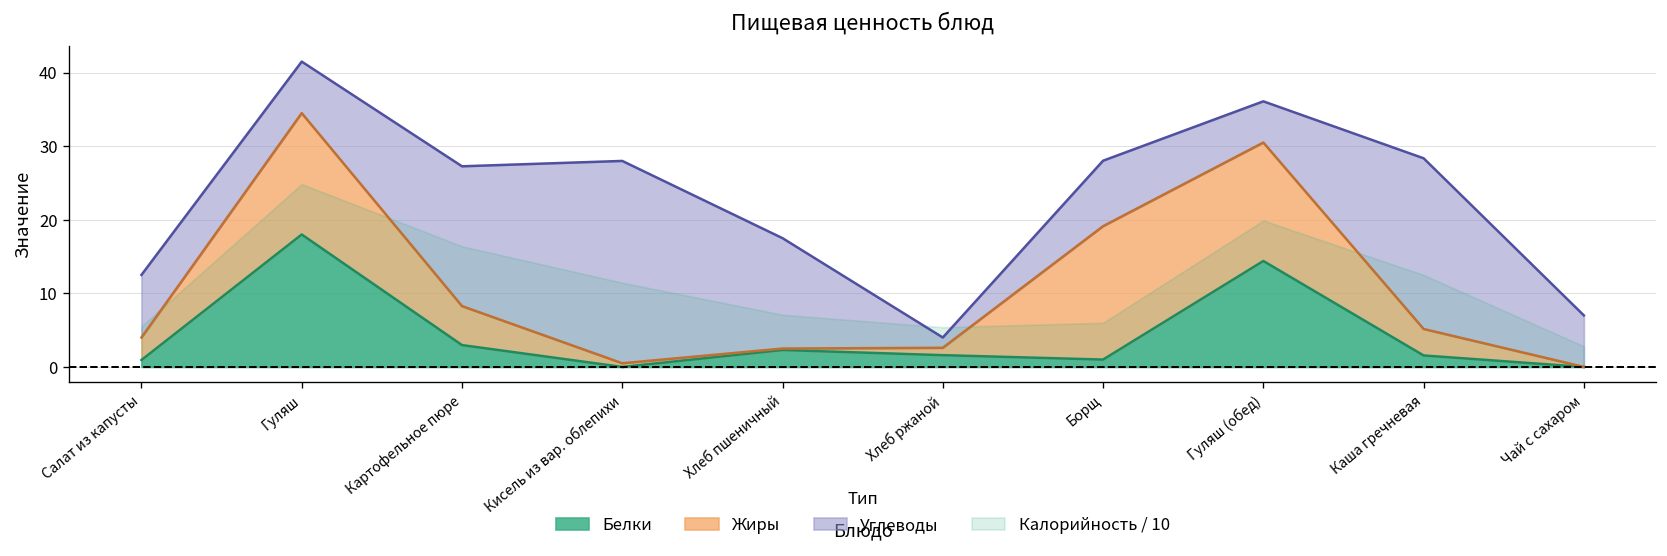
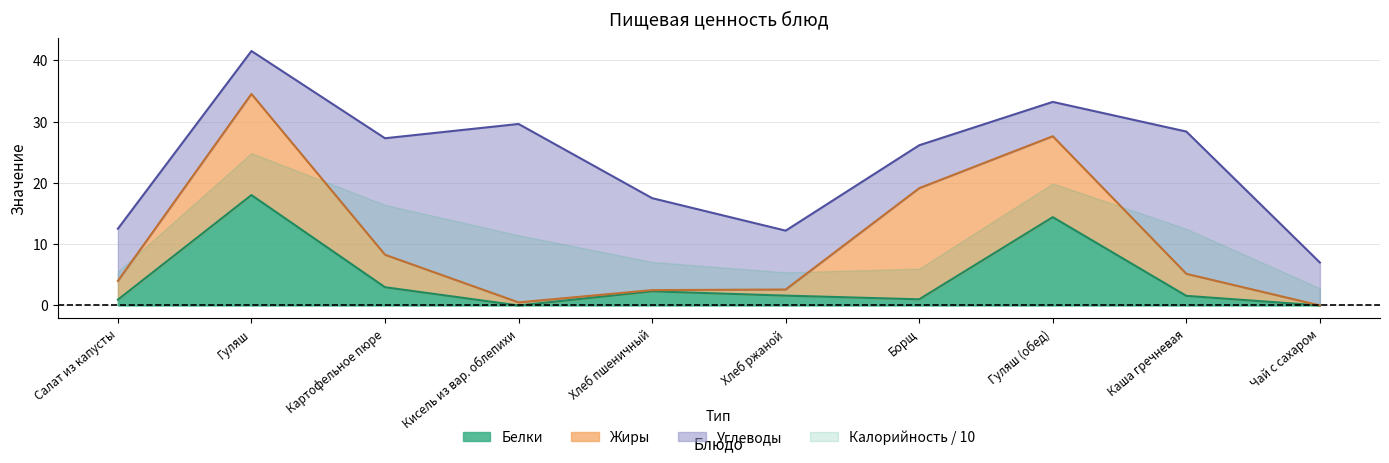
  {
    "Жиры": {
      "Салат из капусты": 3,
      "Гуляш": 17,
      "Картофельное пюре": 5,
      "Кисель из вар. облепихи": 1,
      "Хлеб ржаной": 1,
      "Борщ": 18,
-     "Гуляш (обед)": 16,
+     "Гуляш (обед)": 13,
      "Каша гречневая": 4
    },
    "Углеводы": {
      "Салат из капусты": 9,
      "Гуляш": 7,
      "Картофельное пюре": 19,
-     "Кисель из вар. облепихи": 28,
+     "Кисель из вар. облепихи": 29,
      "Хлеб пшеничный": 15,
-     "Хлеб ржаной": 1,
-     "Борщ": 9,
+     "Хлеб ржаной": 10,
+     "Борщ": 7,
      "Гуляш (обед)": 6,
      "Каша гречневая": 23,
      "Чай с сахаром": 7
    }
  }
